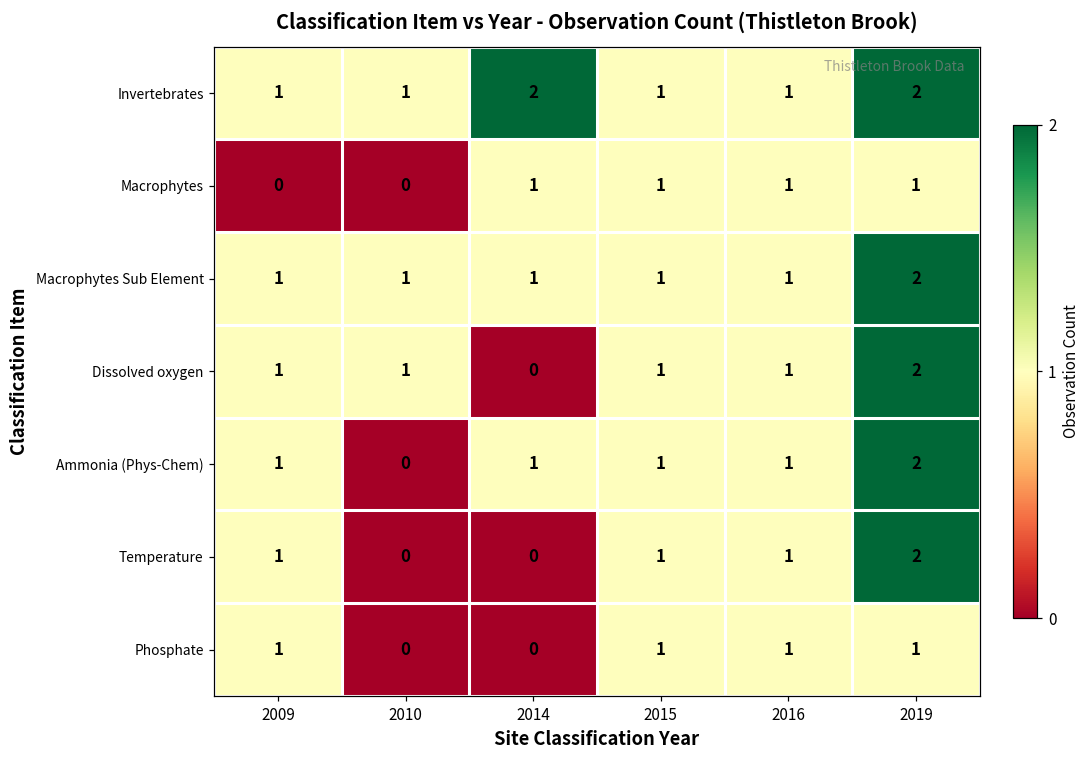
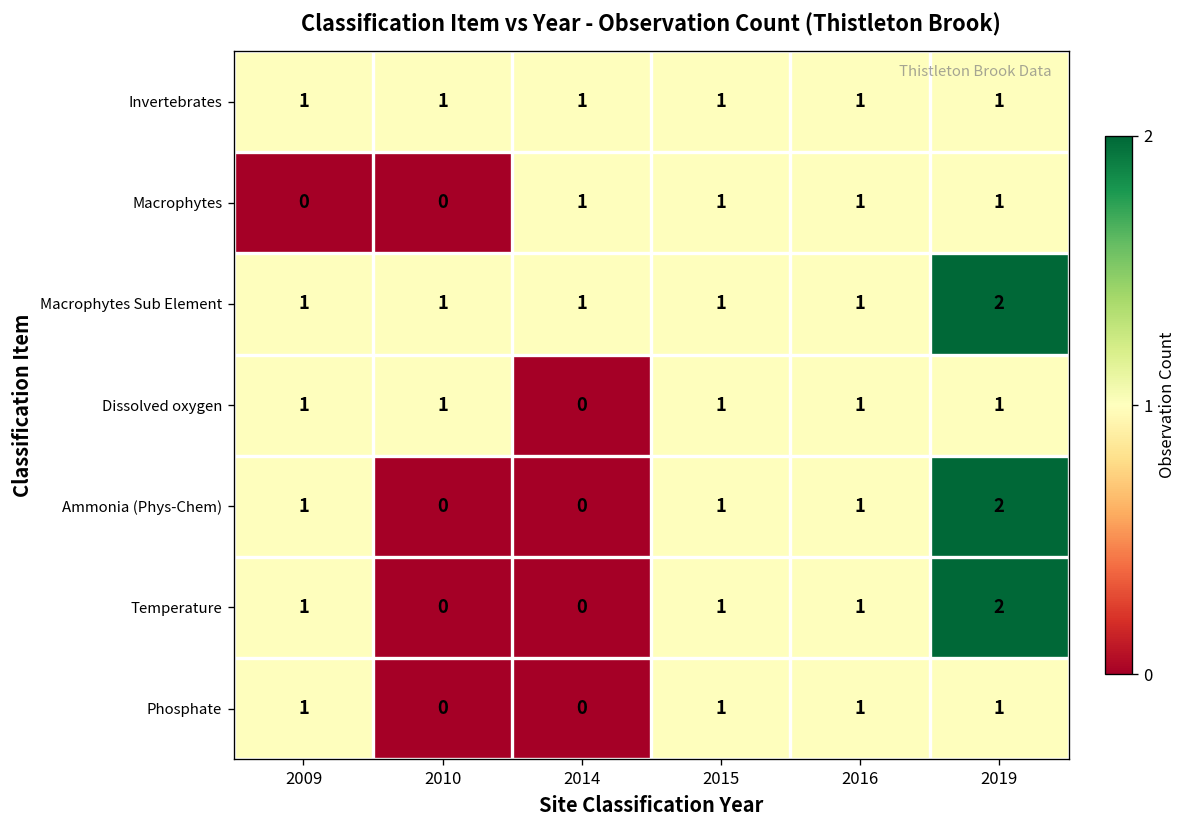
  {
    "Invertebrates": {
      "2009": 1,
      "2010": 1,
-     "2014": 2,
+     "2014": 1,
      "2015": 1,
      "2016": 1,
-     "2019": 2
+     "2019": 1
    },
    "Macrophytes": {
      "2009": 0,
      "2010": 0,
      "2014": 1,
      "2015": 1,
      "2016": 1,
      "2019": 1
    },
    "Macrophytes Sub Element": {
      "2009": 1,
      "2010": 1,
      "2014": 1,
      "2015": 1,
      "2016": 1,
      "2019": 2
    },
    "Dissolved oxygen": {
      "2009": 1,
      "2010": 1,
      "2014": 0,
      "2015": 1,
      "2016": 1,
-     "2019": 2
+     "2019": 1
    },
    "Ammonia (Phys-Chem)": {
      "2009": 1,
      "2010": 0,
-     "2014": 1,
+     "2014": 0,
      "2015": 1,
      "2016": 1,
      "2019": 2
    },
    "Temperature": {
      "2009": 1,
      "2010": 0,
      "2014": 0,
      "2015": 1,
      "2016": 1,
      "2019": 2
    },
    "Phosphate": {
      "2009": 1,
      "2010": 0,
      "2014": 0,
      "2015": 1,
      "2016": 1,
      "2019": 1
    }
  }
